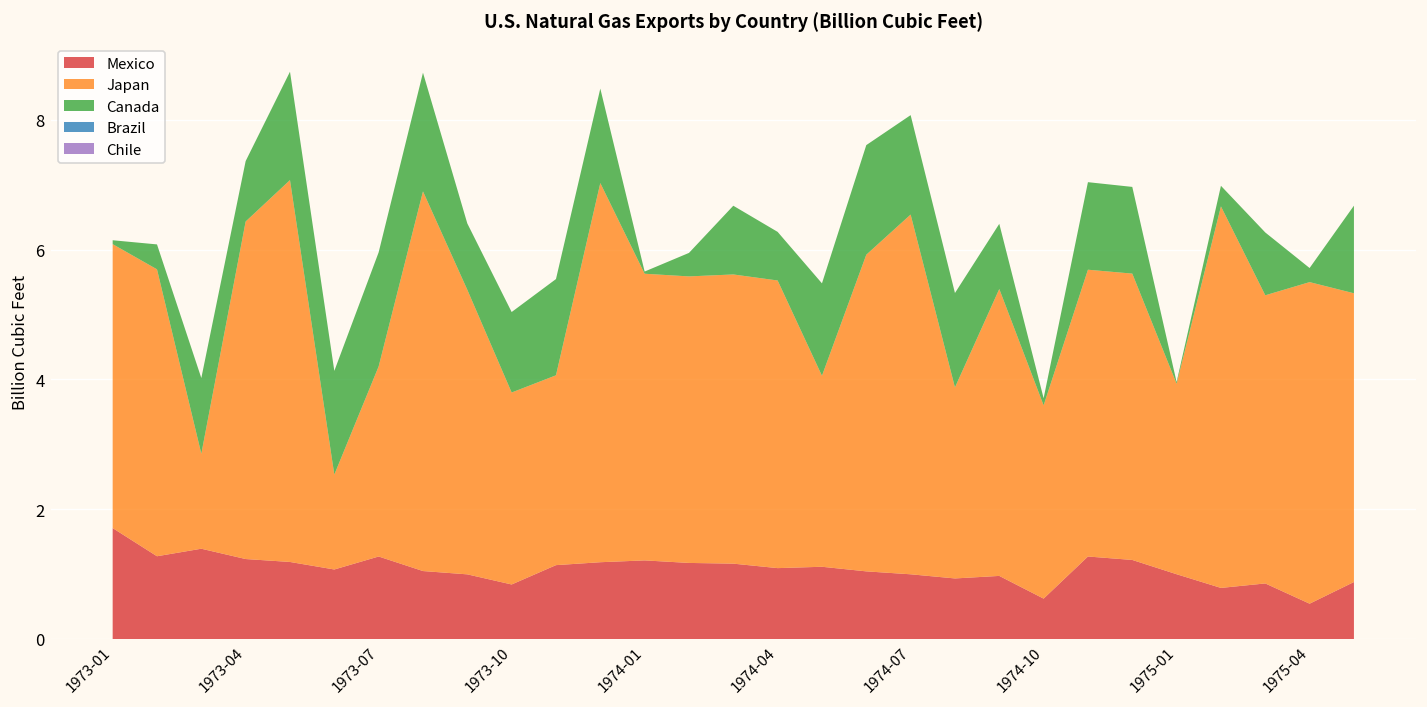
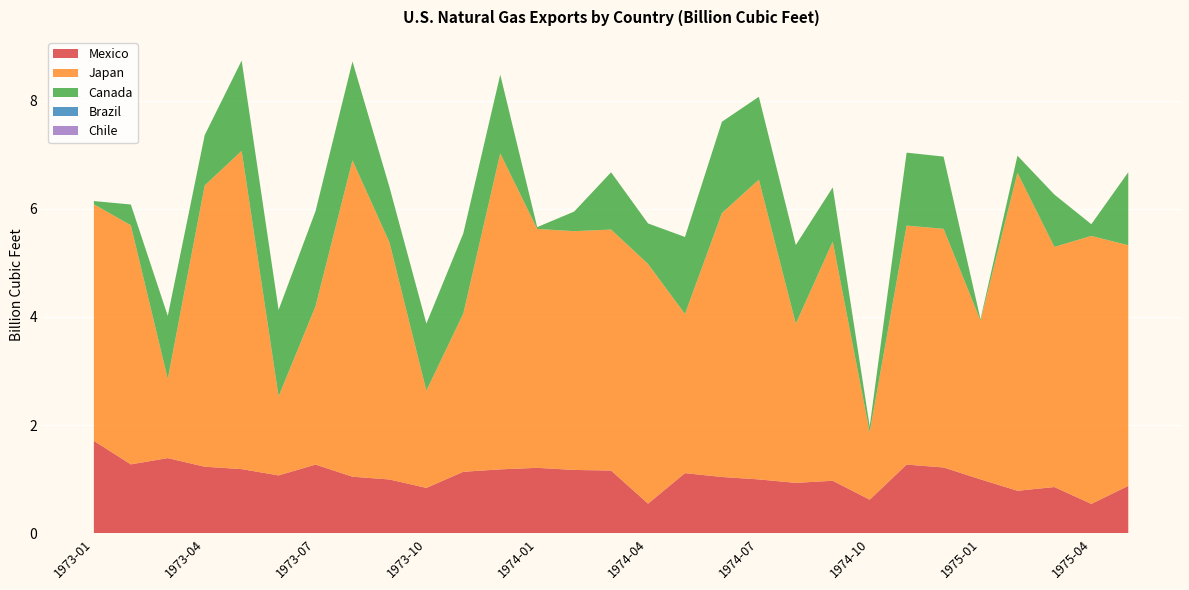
  {
    "Mexico": {
      "1973-01": 1.7,
      "1973-04": 1.2,
      "1973-07": 1.3,
      "1973-10": 0.8,
      "1974-01": 1.2,
-     "1974-04": 1.1,
+     "1974-04": 0.5,
      "1974-07": 1.0,
      "1974-10": 0.6,
      "1975-01": 1.0,
      "1975-04": 0.5
    },
    "Japan": {
      "1973-01": 4.4,
      "1973-04": 5.2,
      "1973-07": 2.9,
-     "1973-10": 3.0,
+     "1973-10": 1.8,
      "1974-04": 4.4,
      "1974-07": 5.5,
-     "1974-10": 3.0,
+     "1974-10": 1.2,
      "1975-04": 5.0
    }
  }
